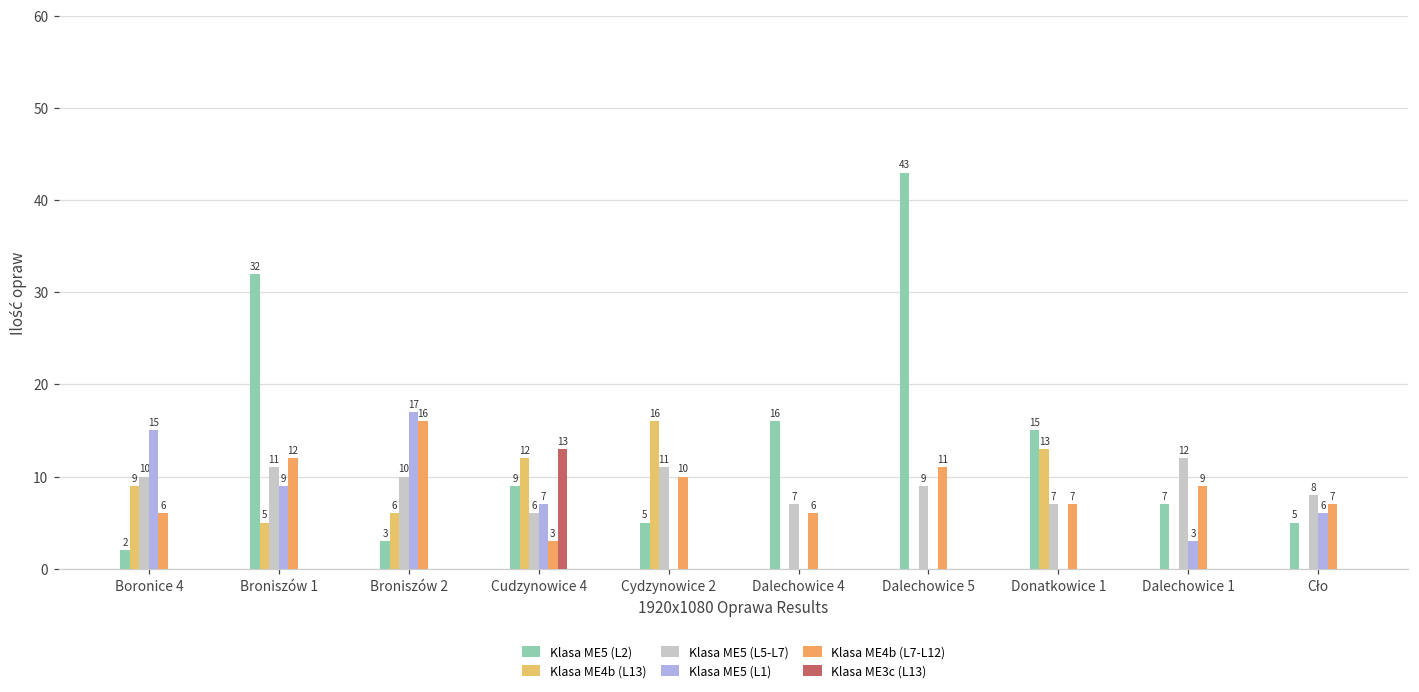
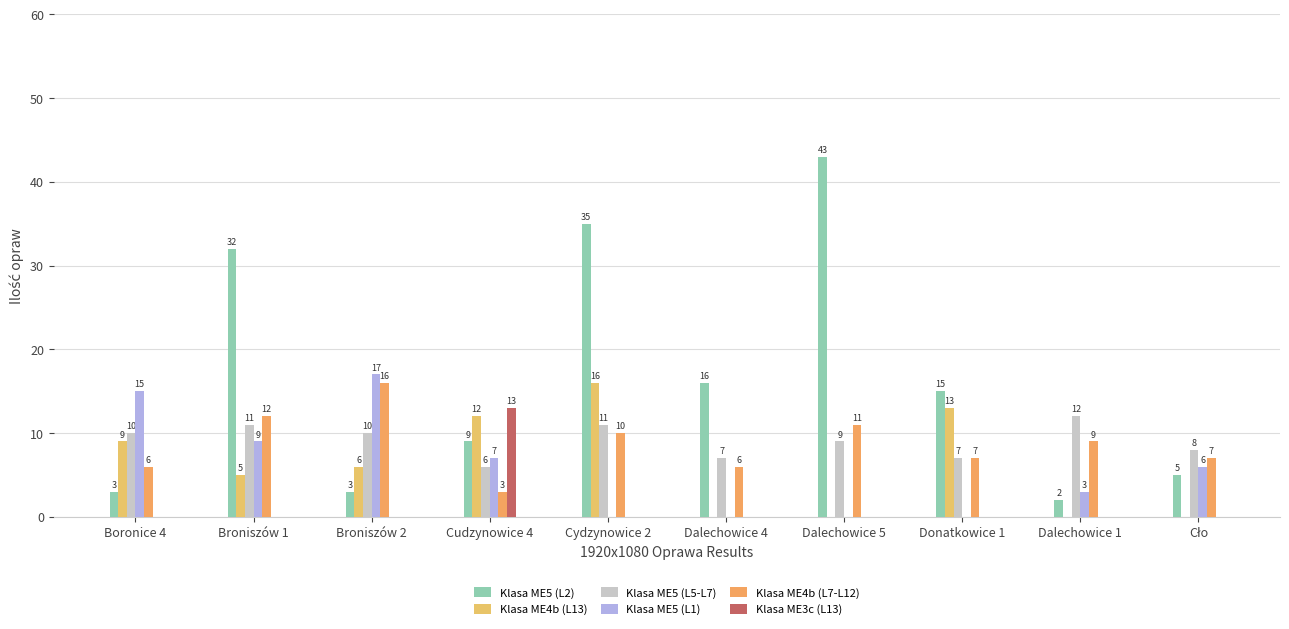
  {
    "Klasa ME5 (L2)": {
-     "Boronice 4": 2,
+     "Boronice 4": 3,
      "Broniszów 1": 32,
      "Broniszów 2": 3,
      "Cudzynowice 4": 9,
-     "Cydzynowice 2": 5,
+     "Cydzynowice 2": 35,
      "Dalechowice 4": 16,
      "Dalechowice 5": 43,
      "Donatkowice 1": 15,
-     "Dalechowice 1": 7,
+     "Dalechowice 1": 2,
      "Cło": 5
    },
    "Klasa ME3c (L13)": {
      "Cudzynowice 4": 13
    }
  }
